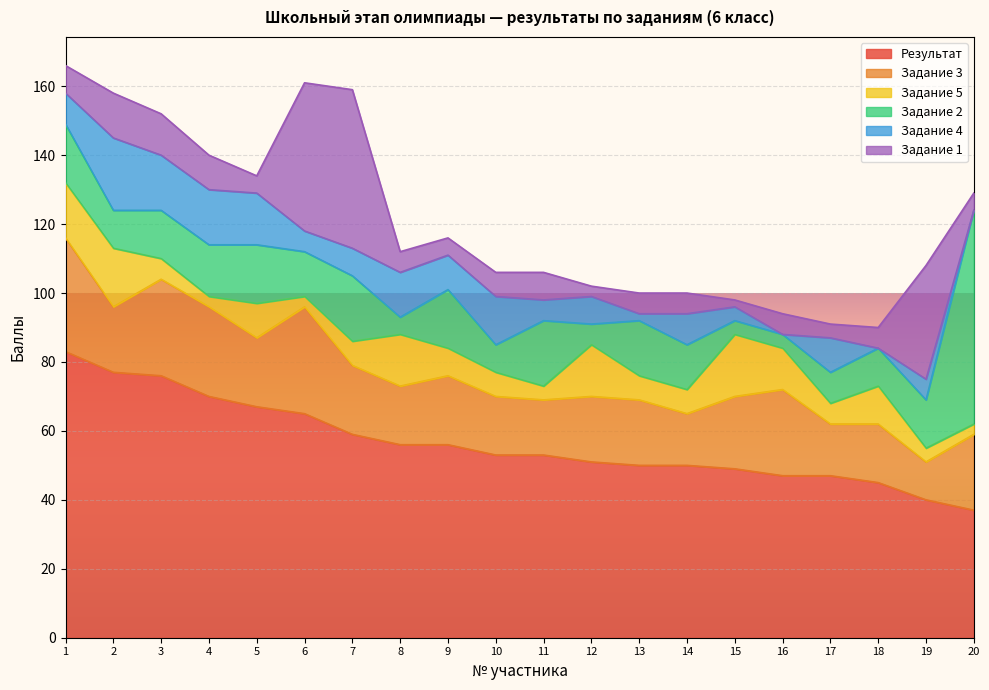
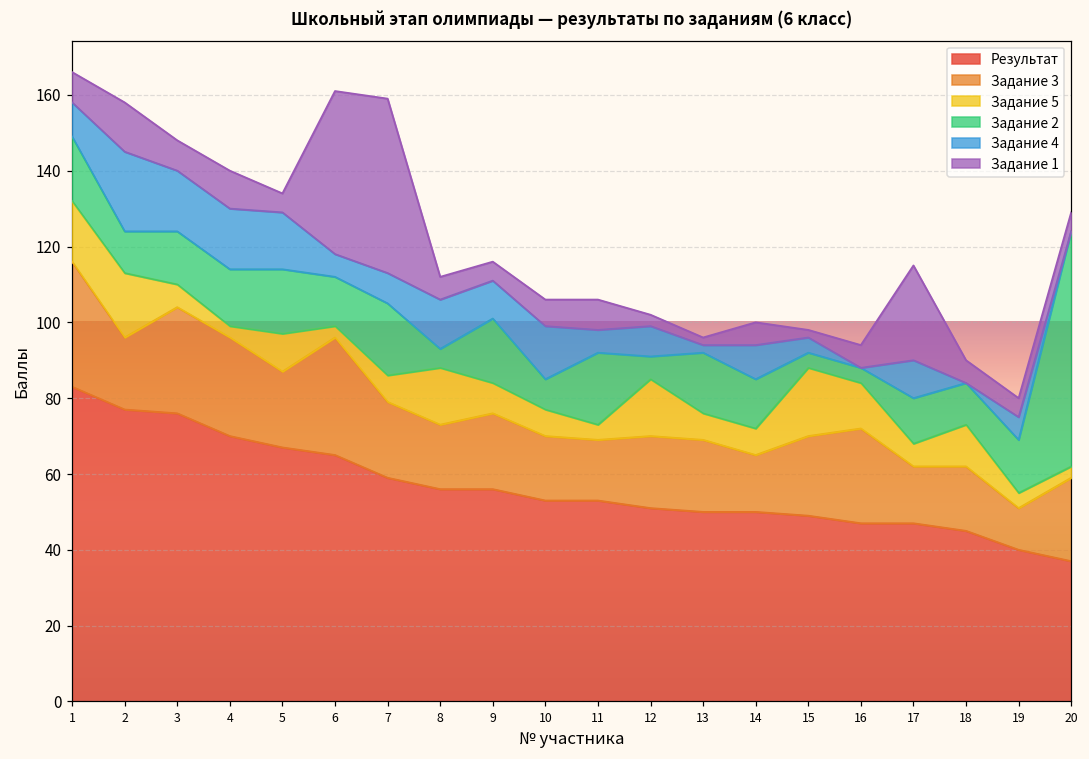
  {
    "Задание 5": {
      "1": 16,
      "2": 17,
      "3": 6,
      "4": 3,
      "5": 10,
      "6": 3,
      "7": 7,
      "8": 15,
      "9": 8,
      "10": 7,
      "11": 4,
      "12": 15,
      "13": 7,
      "14": 7,
      "15": 18,
      "16": 12,
      "17": 6,
      "18": 11,
      "19": 4,
      "20": 3
    },
    "Задание 2": {
      "1": 17,
      "2": 11,
      "3": 14,
      "4": 15,
      "5": 17,
      "6": 13,
      "7": 19,
      "8": 5,
      "9": 17,
      "10": 8,
      "11": 19,
      "12": 6,
      "13": 16,
      "14": 13,
      "15": 4,
-     "17": 9,
+     "17": 12,
      "19": 14
    },
    "Задание 4": {
      "1": 9,
      "2": 21,
      "3": 16,
      "4": 16,
      "5": 15,
      "6": 6,
      "7": 8,
      "8": 13,
      "9": 10,
      "10": 14,
      "11": 6,
      "12": 8,
      "13": 2,
      "14": 9,
      "15": 4,
      "17": 10,
      "19": 6
    },
    "Задание 1": {
      "1": 8,
      "2": 13,
-     "3": 12,
+     "3": 8,
      "4": 10,
      "5": 5,
      "6": 43,
      "7": 46,
      "8": 6,
      "9": 5,
      "10": 7,
      "11": 8,
      "12": 3,
-     "13": 6,
+     "13": 2,
      "14": 6,
      "15": 2,
      "16": 6,
-     "17": 4,
+     "17": 25,
      "18": 6,
-     "19": 33,
+     "19": 5,
      "20": 5
    }
  }
